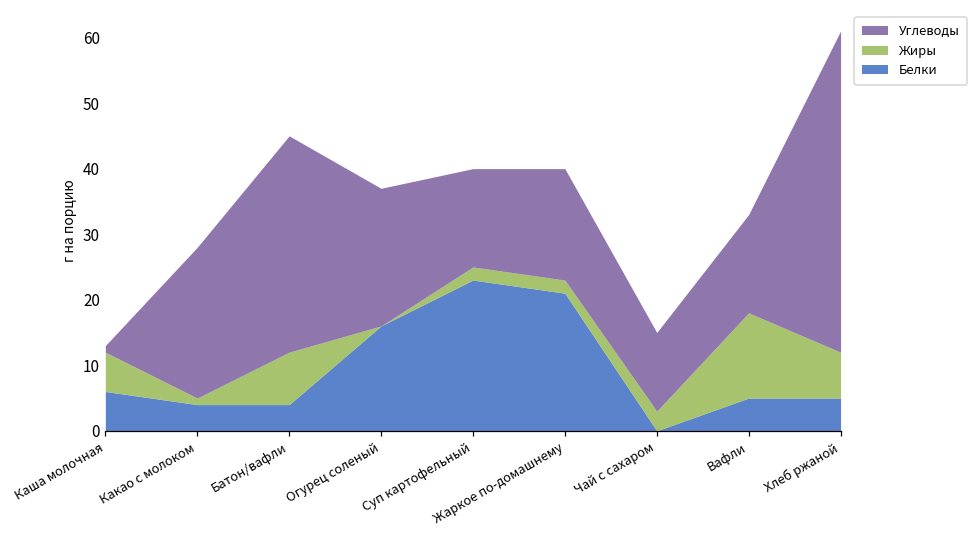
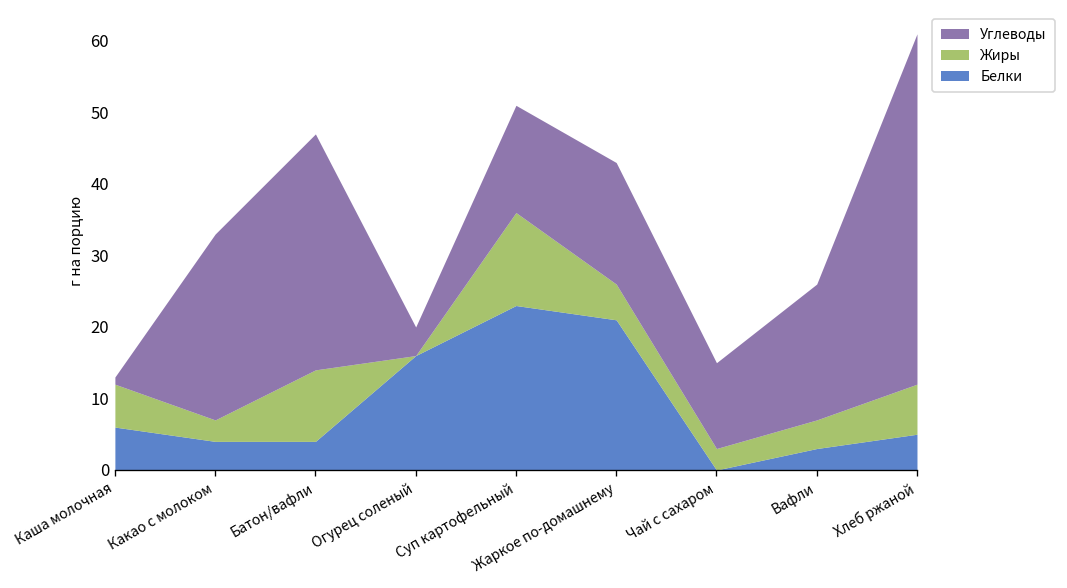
  {
    "Белки": {
      "Каша молочная": 6,
      "Какао с молоком": 4,
      "Батон/вафли": 4,
      "Суп картофельный": 23,
      "Жаркое по-домашнему": 21,
      "Чай с сахаром": 0,
-     "Вафли": 5,
+     "Вафли": 3,
      "Хлеб ржаной": 5
    },
    "Жиры": {
      "Каша молочная": 6,
-     "Какао с молоком": 1,
-     "Батон/вафли": 8,
-     "Суп картофельный": 2,
-     "Жаркое по-домашнему": 2,
+     "Какао с молоком": 3,
+     "Батон/вафли": 10,
+     "Суп картофельный": 13,
+     "Жаркое по-домашнему": 5,
      "Чай с сахаром": 3,
-     "Вафли": 13,
+     "Вафли": 4,
      "Хлеб ржаной": 7
    },
    "Углеводы": {
      "Каша молочная": 1,
-     "Какао с молоком": 23,
+     "Какао с молоком": 26,
      "Батон/вафли": 33,
-     "Огурец соленый": 21,
+     "Огурец соленый": 4,
      "Суп картофельный": 15,
      "Жаркое по-домашнему": 17,
      "Чай с сахаром": 12,
-     "Вафли": 15,
+     "Вафли": 19,
      "Хлеб ржаной": 49
    }
  }
